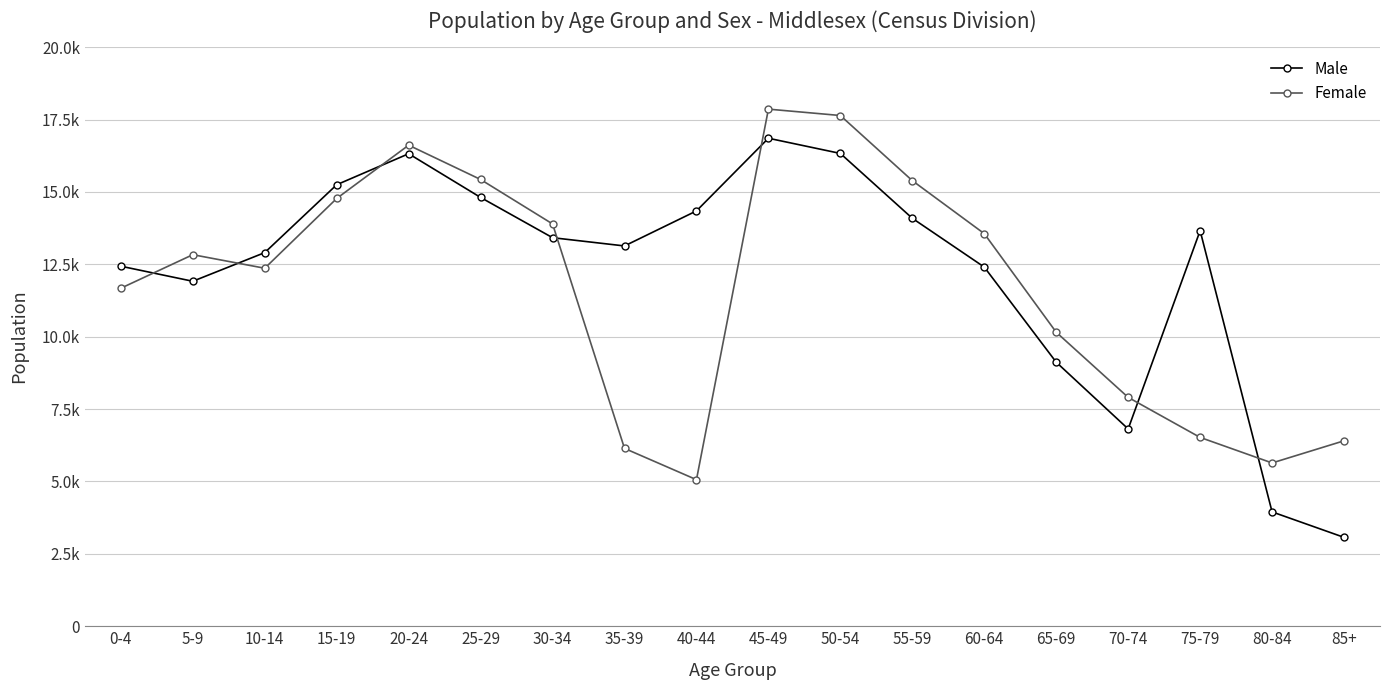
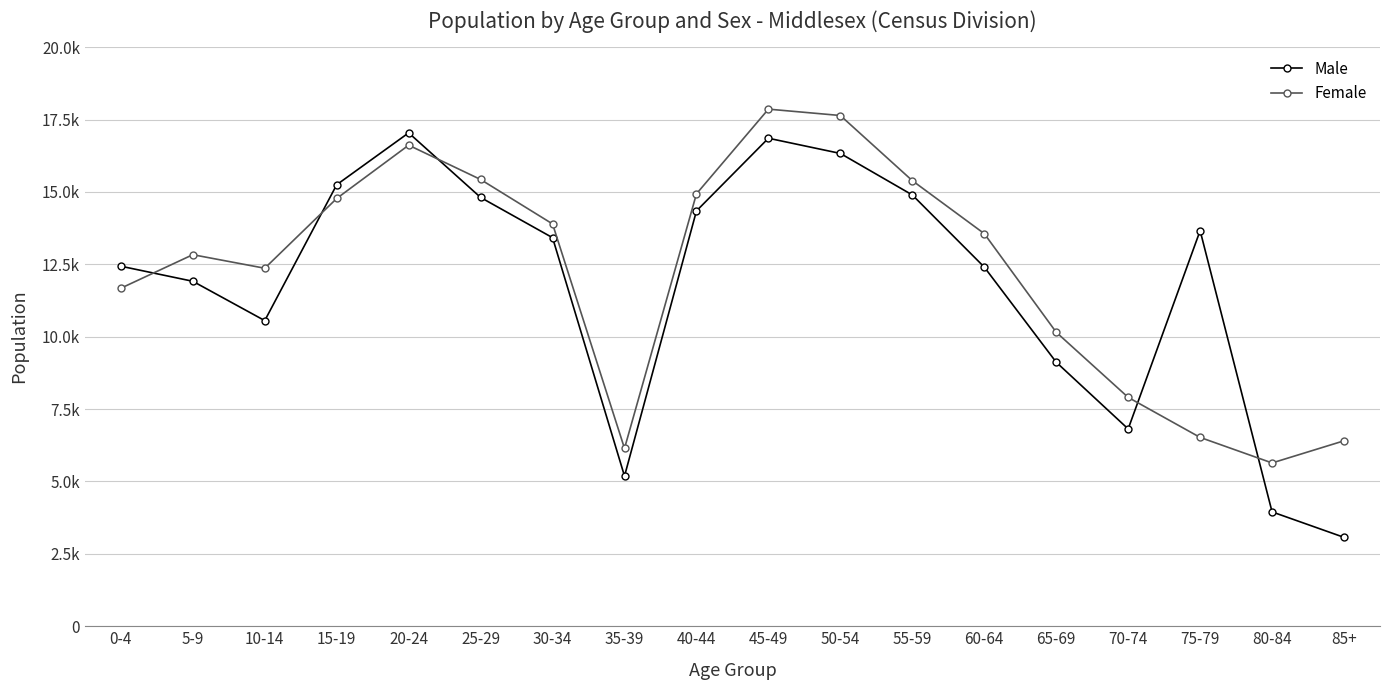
  {
    "Male": {
      "0-4": 12400,
      "5-9": 11900,
-     "10-14": 12900,
+     "10-14": 10600,
      "15-19": 15200,
-     "20-24": 16300,
+     "20-24": 17000,
      "25-29": 14800,
      "30-34": 13400,
-     "35-39": 13100,
+     "35-39": 5200,
      "40-44": 14300,
      "45-49": 16900,
      "50-54": 16300,
-     "55-59": 14100,
+     "55-59": 14900,
      "60-64": 12400,
      "65-69": 9100,
      "70-74": 6800,
      "75-79": 13700,
      "80-84": 4000,
      "85+": 3100
    },
    "Female": {
      "0-4": 11700,
      "5-9": 12800,
      "10-14": 12400,
      "15-19": 14800,
      "20-24": 16600,
      "25-29": 15400,
      "30-34": 13900,
      "35-39": 6100,
-     "40-44": 5100,
+     "40-44": 14900,
      "45-49": 17900,
      "50-54": 17600,
      "55-59": 15400,
      "60-64": 13600,
      "65-69": 10200,
      "70-74": 7900,
      "75-79": 6500,
      "80-84": 5600,
      "85+": 6400
    }
  }
